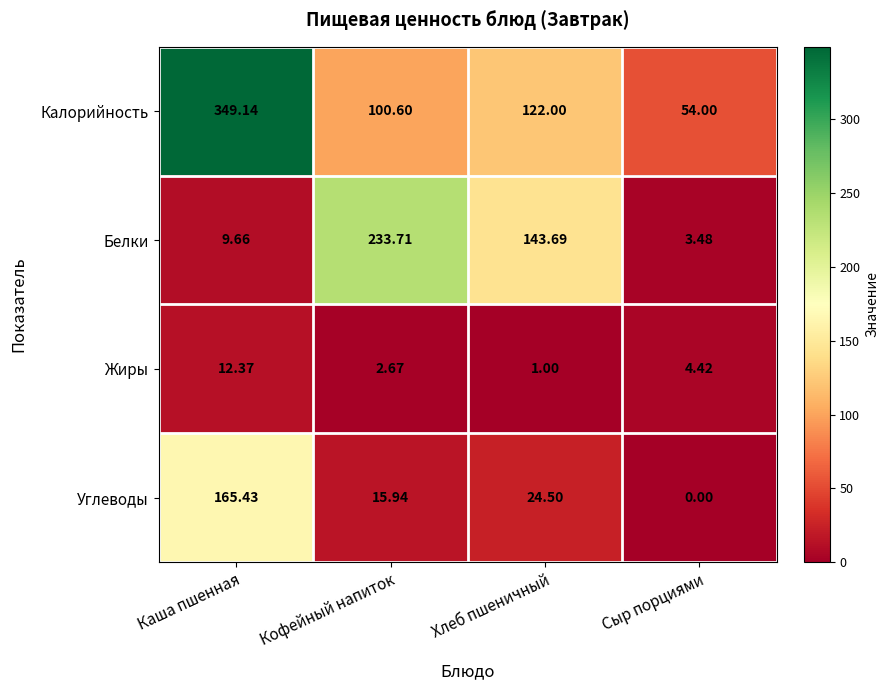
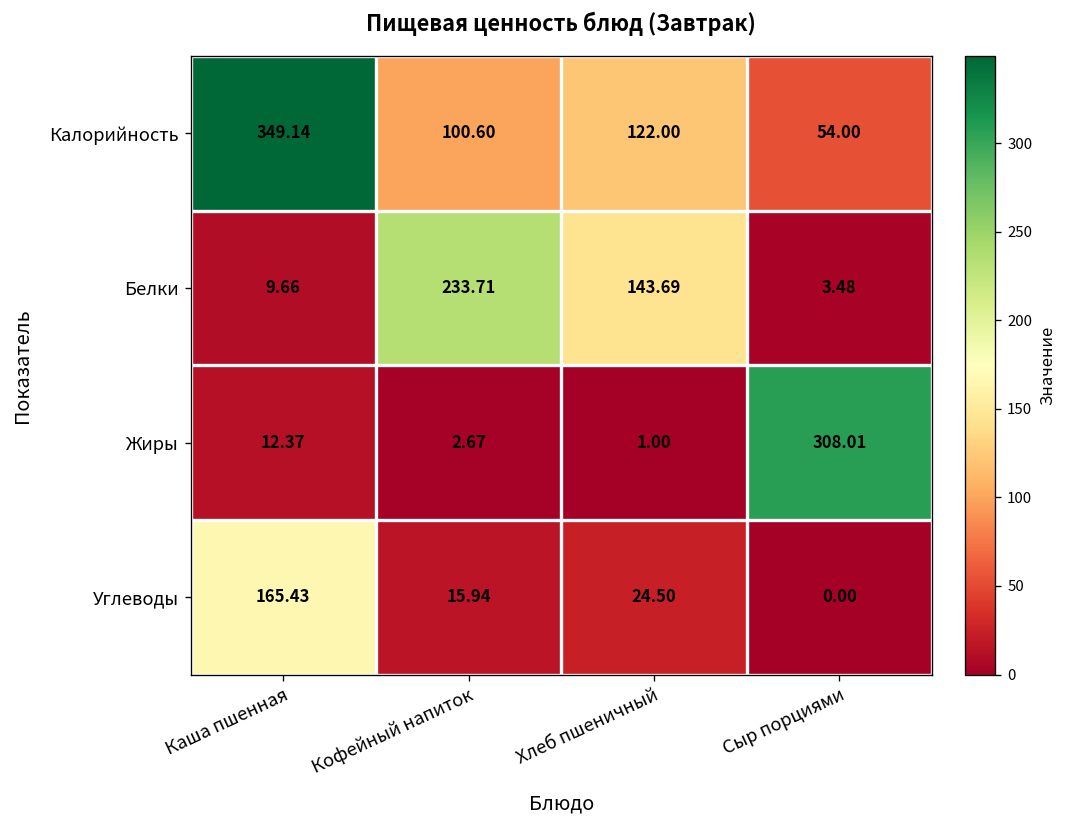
  {
    "Калорийность": {
      "Каша пшенная": 349.14,
      "Кофейный напиток": 100.60,
      "Хлеб пшеничный": 122.00,
      "Сыр порциями": 54.00
    },
    "Белки": {
      "Каша пшенная": 9.66,
      "Кофейный напиток": 233.71,
      "Хлеб пшеничный": 143.69,
      "Сыр порциями": 3.48
    },
    "Жиры": {
      "Каша пшенная": 12.37,
      "Кофейный напиток": 2.67,
      "Хлеб пшеничный": 1.00,
-     "Сыр порциями": 4.42
+     "Сыр порциями": 308.01
    },
    "Углеводы": {
      "Каша пшенная": 165.43,
      "Кофейный напиток": 15.94,
      "Хлеб пшеничный": 24.50,
      "Сыр порциями": 0.00
    }
  }
